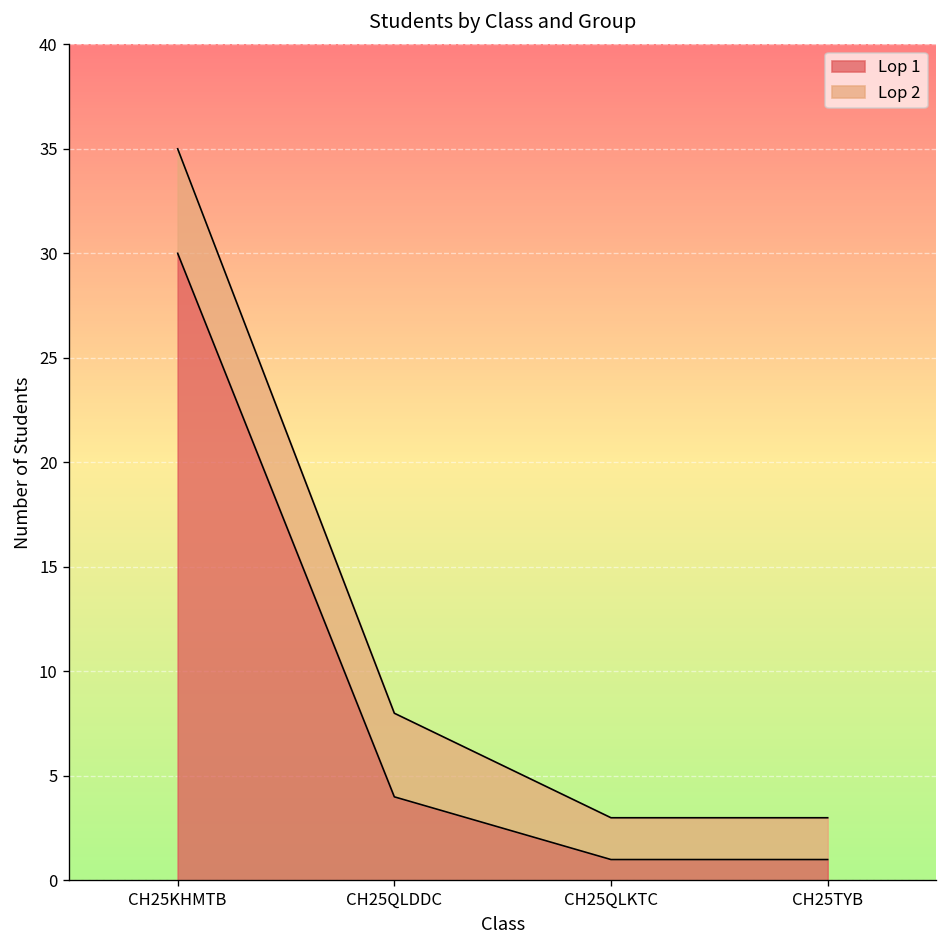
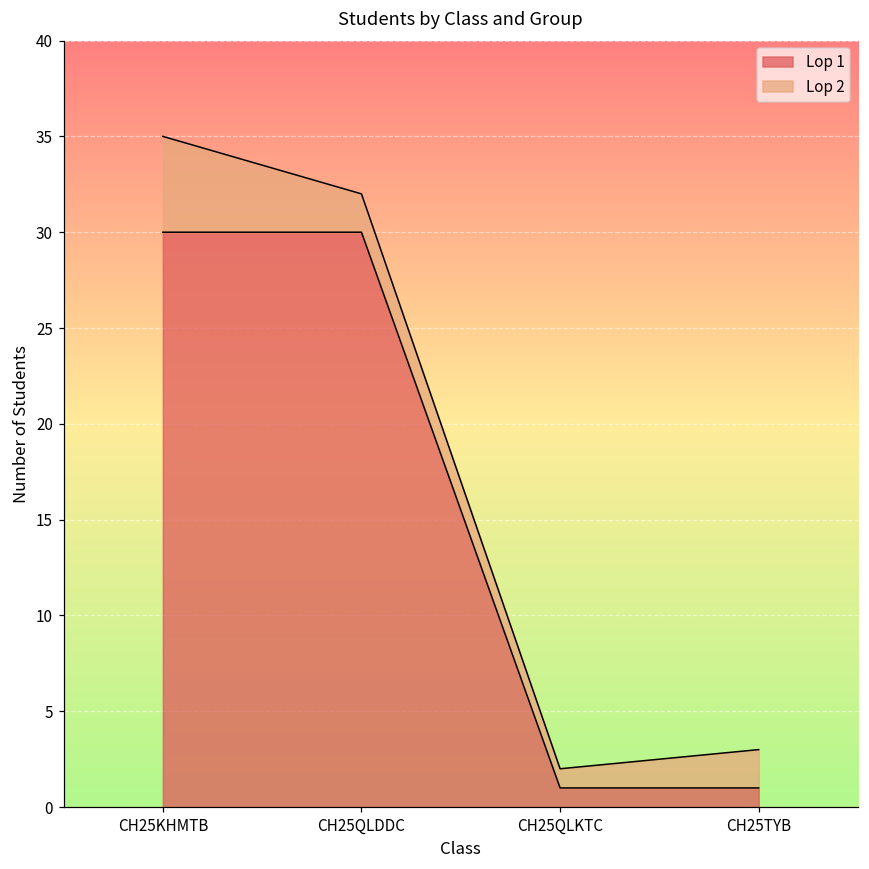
  {
    "Lop 1": {
      "CH25KHMTB": 30,
-     "CH25QLDDC": 4,
+     "CH25QLDDC": 30,
      "CH25QLKTC": 1,
      "CH25TYB": 1
    },
    "Lop 2": {
      "CH25KHMTB": 5,
-     "CH25QLDDC": 4,
-     "CH25QLKTC": 2,
+     "CH25QLDDC": 2,
+     "CH25QLKTC": 1,
      "CH25TYB": 2
    }
  }
